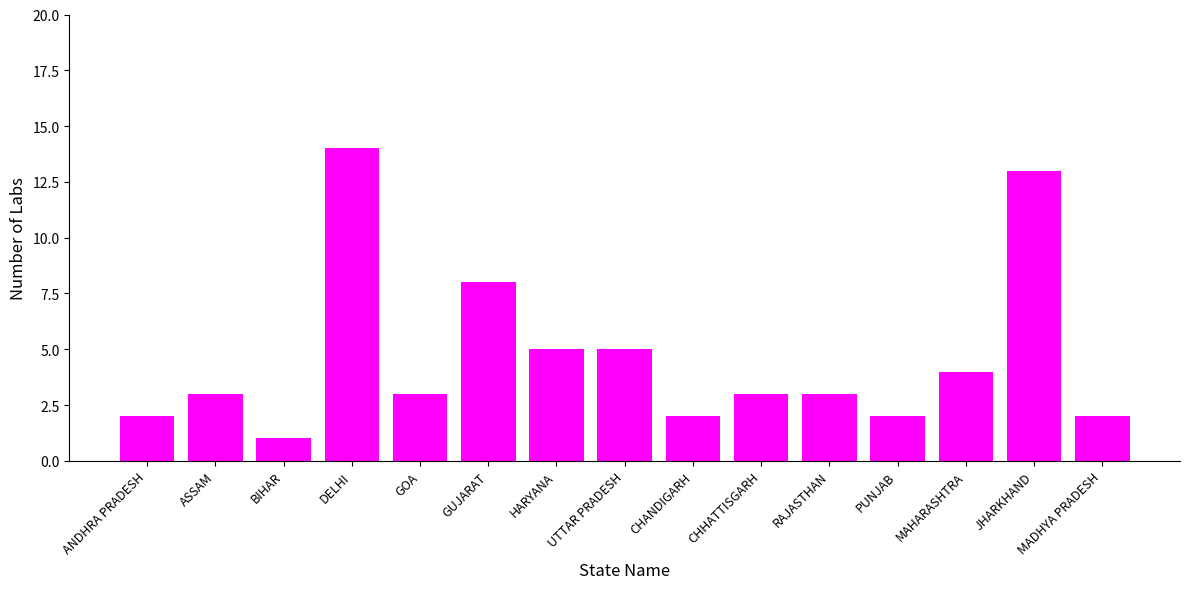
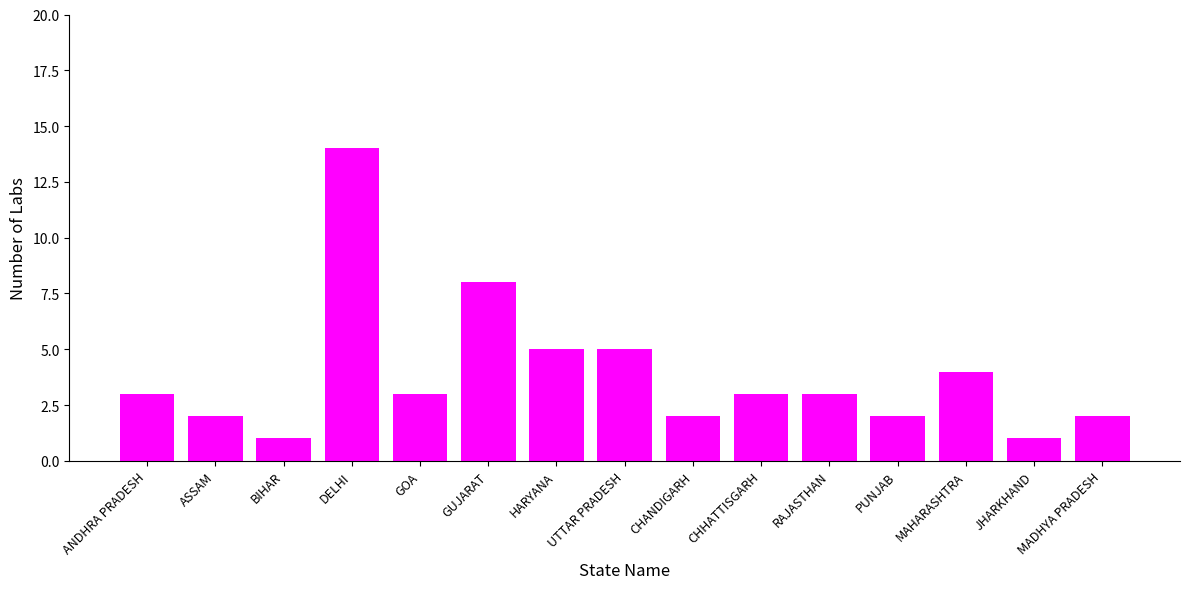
  {
-   "ANDHRA PRADESH": 2,
-   "ASSAM": 3,
+   "ANDHRA PRADESH": 3,
+   "ASSAM": 2,
    "BIHAR": 1,
    "DELHI": 14,
    "GOA": 3,
    "GUJARAT": 8,
    "HARYANA": 5,
    "UTTAR PRADESH": 5,
    "CHANDIGARH": 2,
    "CHHATTISGARH": 3,
    "RAJASTHAN": 3,
    "PUNJAB": 2,
    "MAHARASHTRA": 4,
-   "JHARKHAND": 13,
+   "JHARKHAND": 1,
    "MADHYA PRADESH": 2
  }
